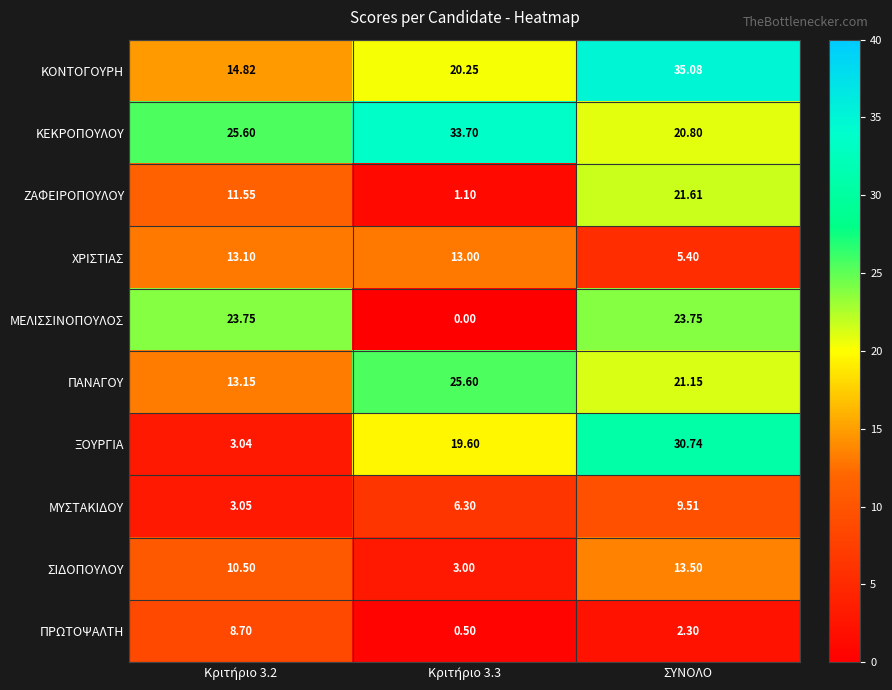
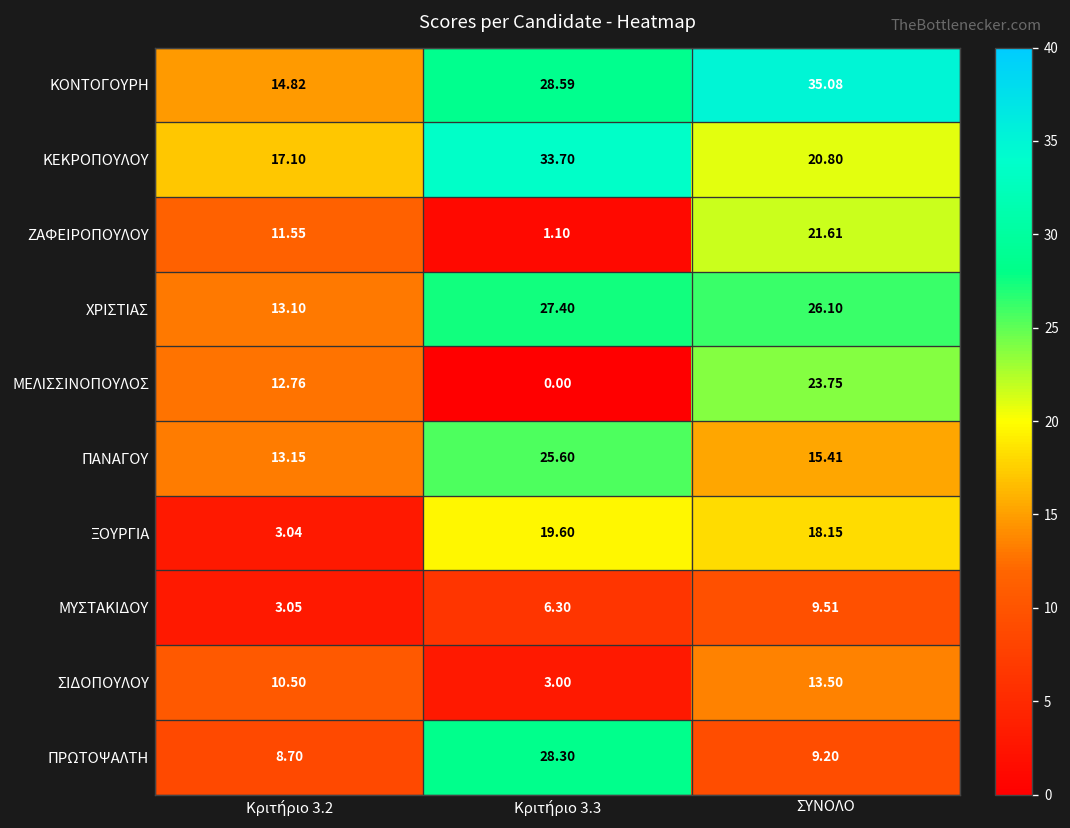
  {
    "ΚΟΝΤΟΓΟΥΡΗ": {
      "Κριτήριο 3.2": 14.82,
-     "Κριτήριο 3.3": 20.25,
+     "Κριτήριο 3.3": 28.59,
      "ΣΥΝΟΛΟ": 35.08
    },
    "ΚΕΚΡΟΠΟΥΛΟΥ": {
-     "Κριτήριο 3.2": 25.60,
+     "Κριτήριο 3.2": 17.10,
      "Κριτήριο 3.3": 33.70,
      "ΣΥΝΟΛΟ": 20.80
    },
    "ΖΑΦΕΙΡΟΠΟΥΛΟΥ": {
      "Κριτήριο 3.2": 11.55,
      "Κριτήριο 3.3": 1.10,
      "ΣΥΝΟΛΟ": 21.61
    },
    "ΧΡΙΣΤΙΑΣ": {
      "Κριτήριο 3.2": 13.10,
-     "Κριτήριο 3.3": 13.00,
-     "ΣΥΝΟΛΟ": 5.40
+     "Κριτήριο 3.3": 27.40,
+     "ΣΥΝΟΛΟ": 26.10
    },
    "ΜΕΛΙΣΣΙΝΟΠΟΥΛΟΣ": {
-     "Κριτήριο 3.2": 23.75,
+     "Κριτήριο 3.2": 12.76,
      "Κριτήριο 3.3": 0.00,
      "ΣΥΝΟΛΟ": 23.75
    },
    "ΠΑΝΑΓΟΥ": {
      "Κριτήριο 3.2": 13.15,
      "Κριτήριο 3.3": 25.60,
-     "ΣΥΝΟΛΟ": 21.15
+     "ΣΥΝΟΛΟ": 15.41
    },
    "ΞΟΥΡΓΙΑ": {
      "Κριτήριο 3.2": 3.04,
      "Κριτήριο 3.3": 19.60,
-     "ΣΥΝΟΛΟ": 30.74
+     "ΣΥΝΟΛΟ": 18.15
    },
    "ΜΥΣΤΑΚΙΔΟΥ": {
      "Κριτήριο 3.2": 3.05,
      "Κριτήριο 3.3": 6.30,
      "ΣΥΝΟΛΟ": 9.51
    },
    "ΣΙΔΟΠΟΥΛΟΥ": {
      "Κριτήριο 3.2": 10.50,
      "Κριτήριο 3.3": 3.00,
      "ΣΥΝΟΛΟ": 13.50
    },
    "ΠΡΩΤΟΨΑΛΤΗ": {
      "Κριτήριο 3.2": 8.70,
-     "Κριτήριο 3.3": 0.50,
-     "ΣΥΝΟΛΟ": 2.30
+     "Κριτήριο 3.3": 28.30,
+     "ΣΥΝΟΛΟ": 9.20
    }
  }
